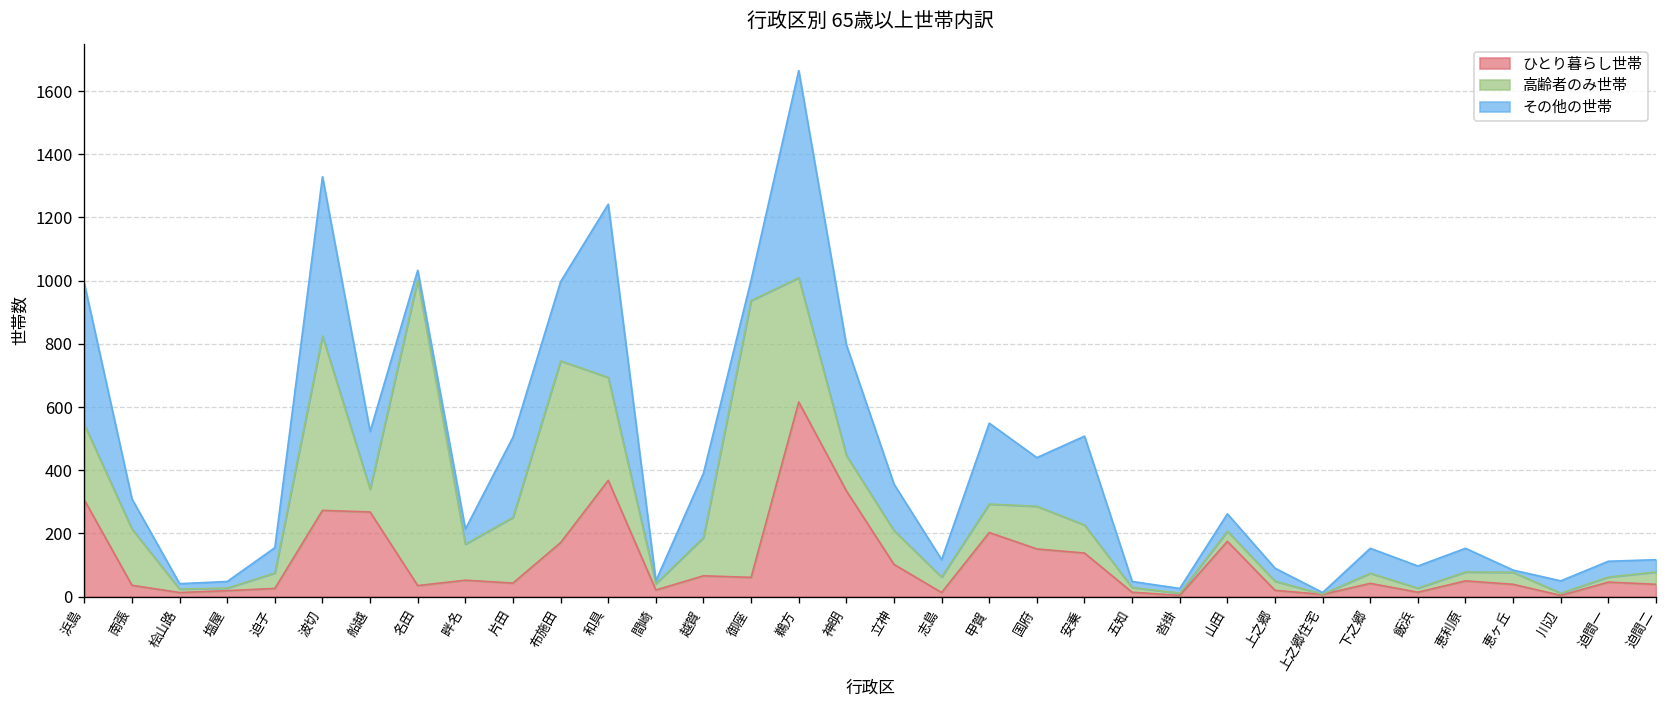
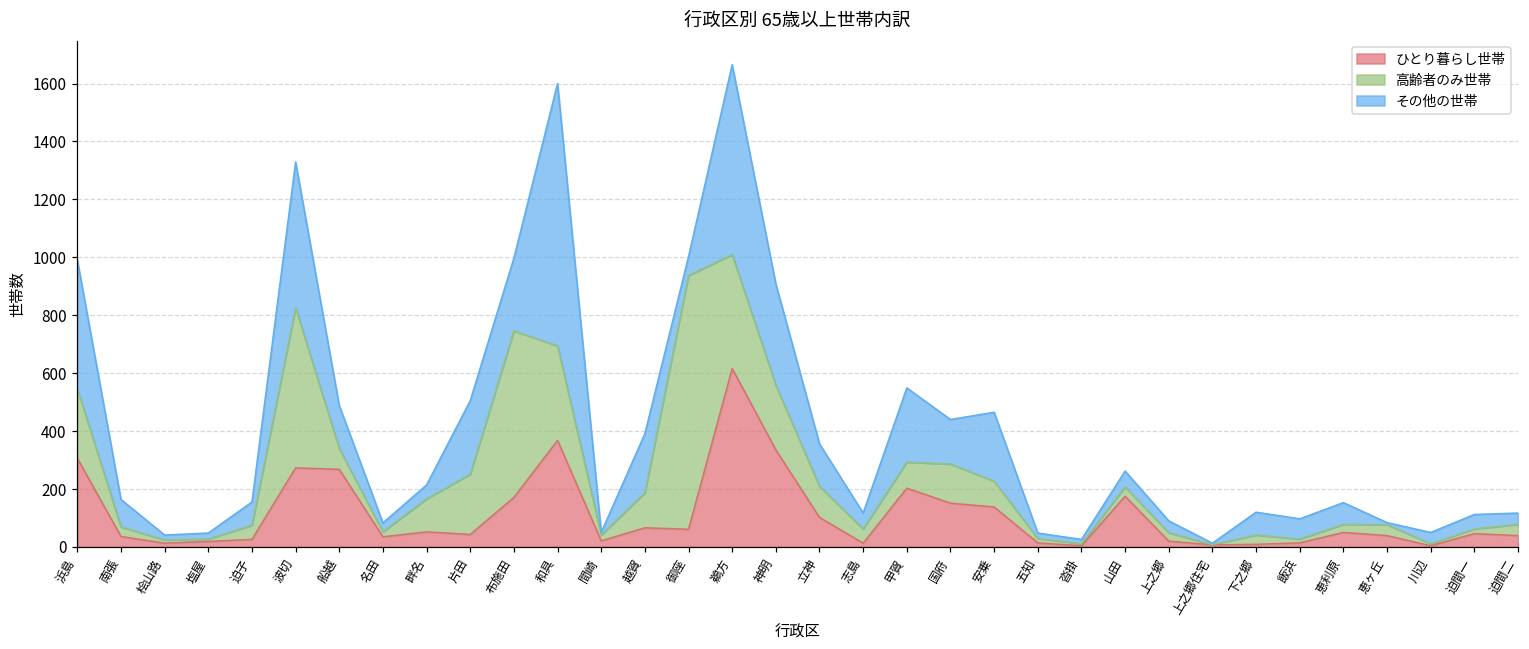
  {
    "ひとり暮らし世帯": {
      "浜島": 310,
      "南張": 40,
      "桧山路": 10,
      "迫子": 30,
      "波切": 270,
      "船越": 270,
      "名田": 40,
      "畔名": 50,
      "片田": 40,
      "布施田": 170,
      "和具": 370,
      "間崎": 20,
      "越賀": 70,
      "御座": 60,
      "鵜方": 620,
      "神明": 340,
      "立神": 100,
      "志島": 10,
      "甲賀": 200,
      "国府": 150,
      "安乗": 140,
      "五知": 10,
      "山田": 180,
      "上之郷": 20,
-     "下之郷": 40,
+     "下之郷": 10,
      "飯浜": 10,
      "恵利原": 50,
      "恵ヶ丘": 40,
      "迫間一": 50,
      "迫間二": 40
    },
    "高齢者のみ世帯": {
      "浜島": 240,
-     "南張": 180,
+     "南張": 30,
      "桧山路": 10,
      "迫子": 50,
      "波切": 550,
      "船越": 70,
-     "名田": 970,
+     "名田": 20,
      "畔名": 110,
      "片田": 210,
      "布施田": 580,
      "和具": 330,
      "越賀": 120,
      "御座": 880,
      "鵜方": 390,
-     "神明": 110,
+     "神明": 220,
      "立神": 110,
      "志島": 50,
      "甲賀": 90,
      "国府": 140,
      "安乗": 90,
      "五知": 20,
      "山田": 30,
      "上之郷": 30,
      "下之郷": 30,
      "飯浜": 10,
      "恵利原": 30,
      "迫間一": 20,
      "迫間二": 40
    },
    "その他の世帯": {
      "浜島": 450,
      "南張": 100,
      "桧山路": 20,
      "塩屋": 20,
      "迫子": 80,
      "波切": 500,
-     "船越": 180,
+     "船越": 150,
      "名田": 30,
      "畔名": 50,
      "片田": 250,
      "布施田": 250,
-     "和具": 550,
+     "和具": 910,
      "越賀": 200,
      "御座": 70,
      "鵜方": 660,
      "神明": 350,
      "立神": 150,
      "志島": 60,
      "甲賀": 260,
      "国府": 150,
-     "安乗": 280,
+     "安乗": 240,
      "五知": 20,
      "沓掛": 20,
      "山田": 60,
      "上之郷": 40,
      "下之郷": 80,
      "飯浜": 70,
      "恵利原": 80,
      "川辺": 40,
      "迫間一": 50,
      "迫間二": 40
    }
  }
